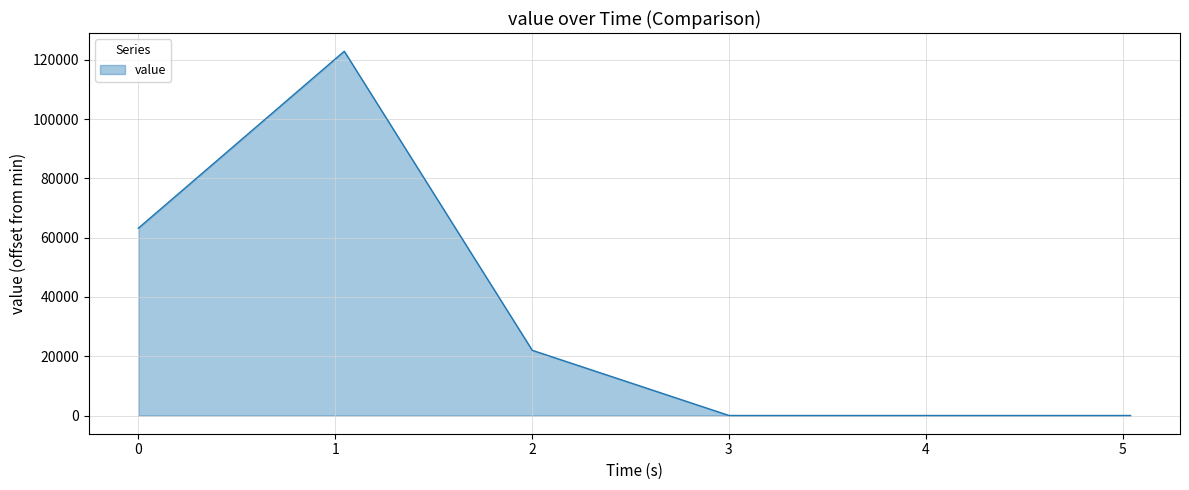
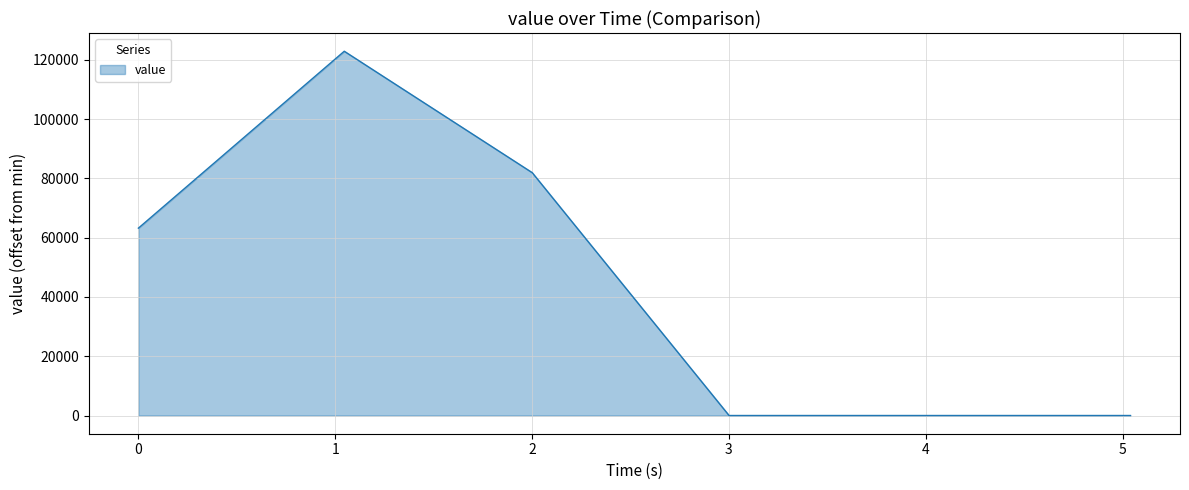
  {
    "0": 63000,
-   "2": 22000,
+   "2": 82000,
    "3": 0
  }
